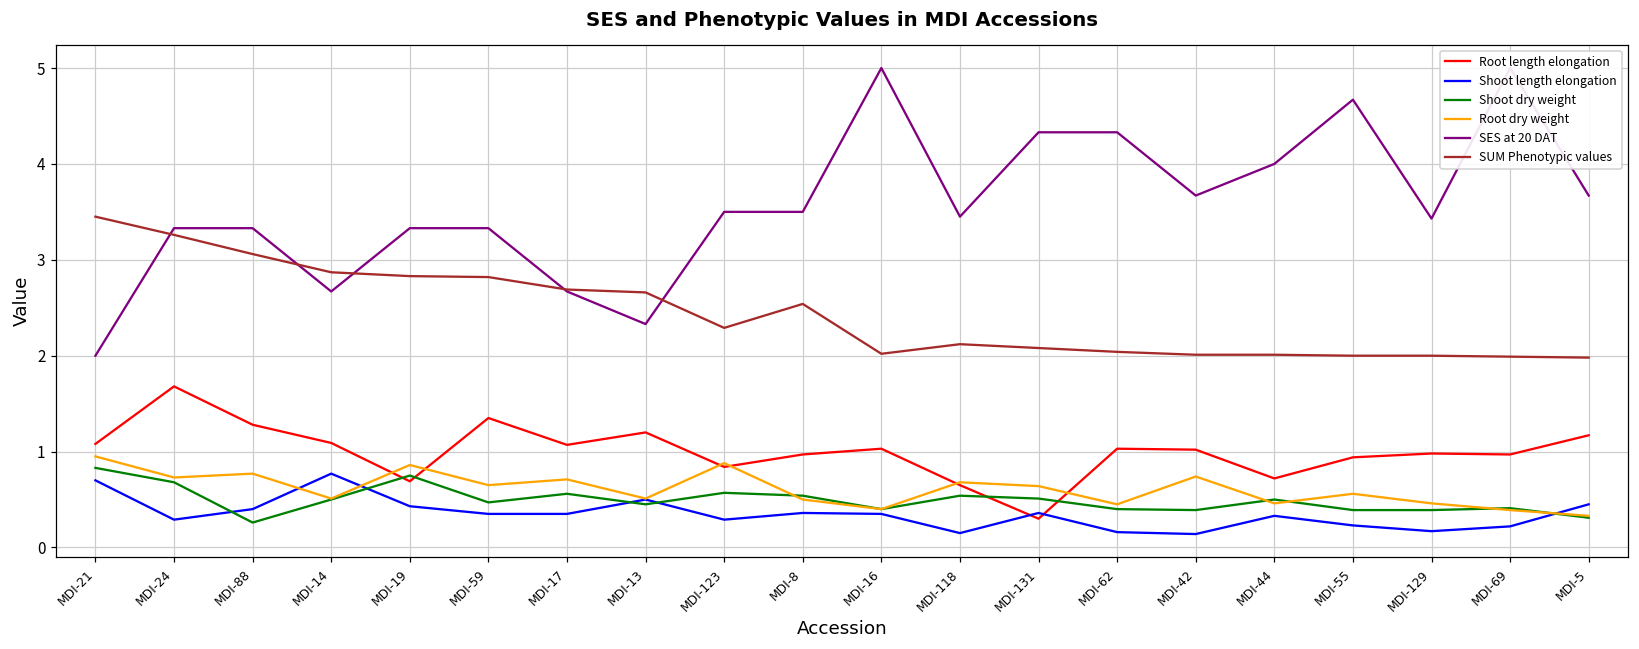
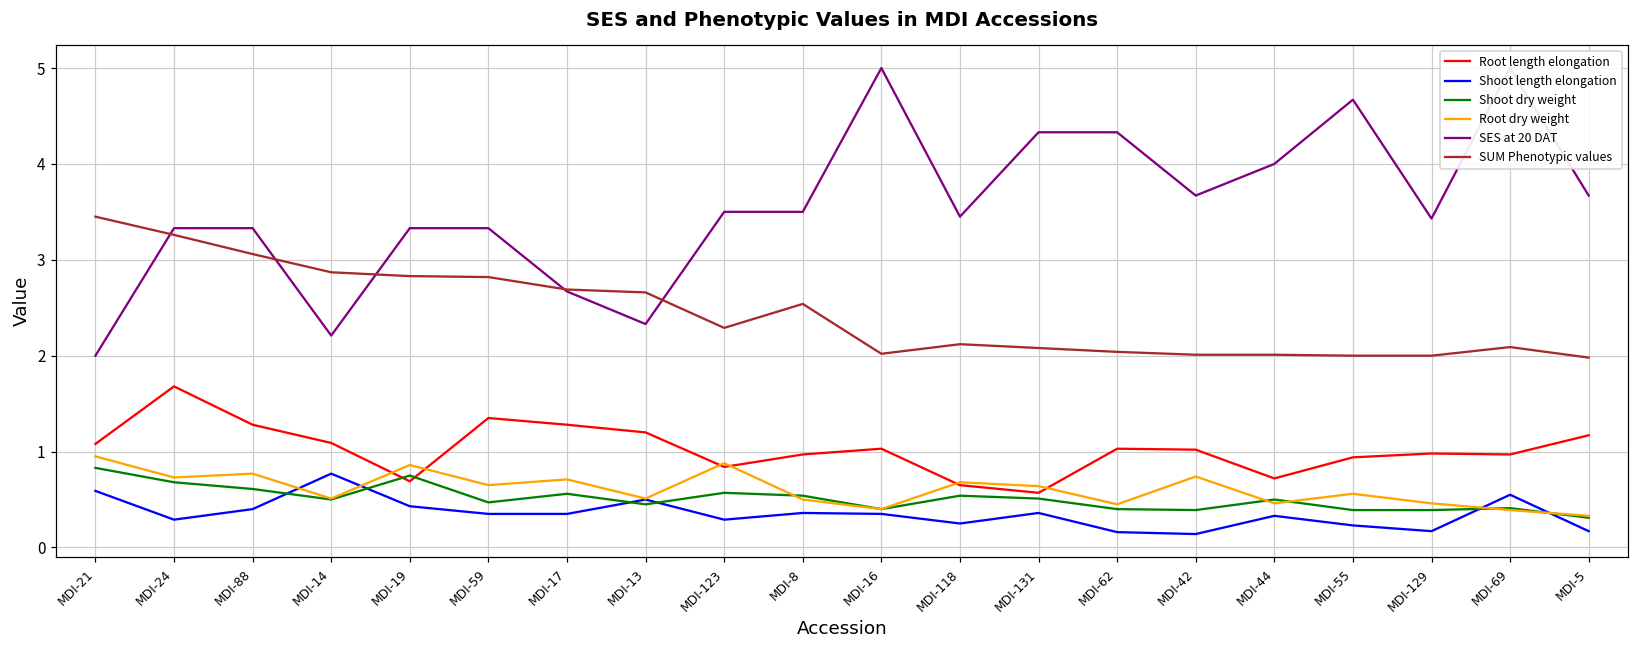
  {
    "Root length elongation": {
      "MDI-21": 1.1,
      "MDI-24": 1.7,
      "MDI-88": 1.3,
      "MDI-14": 1.1,
      "MDI-19": 0.7,
      "MDI-59": 1.4,
-     "MDI-17": 1.1,
+     "MDI-17": 1.3,
      "MDI-13": 1.2,
      "MDI-123": 0.8,
      "MDI-8": 1.0,
      "MDI-16": 1.0,
      "MDI-118": 0.7,
-     "MDI-131": 0.3,
+     "MDI-131": 0.6,
      "MDI-62": 1.0,
      "MDI-42": 1.0,
      "MDI-44": 0.7,
      "MDI-55": 0.9,
      "MDI-129": 1.0,
      "MDI-69": 1.0,
      "MDI-5": 1.2
    },
    "Shoot length elongation": {
-     "MDI-21": 0.7,
+     "MDI-21": 0.6,
      "MDI-24": 0.3,
      "MDI-88": 0.4,
      "MDI-14": 0.8,
      "MDI-19": 0.4,
      "MDI-59": 0.4,
      "MDI-17": 0.4,
      "MDI-123": 0.3,
      "MDI-8": 0.4,
      "MDI-16": 0.4,
-     "MDI-118": 0.2,
+     "MDI-118": 0.3,
      "MDI-131": 0.4,
      "MDI-62": 0.2,
      "MDI-42": 0.1,
      "MDI-44": 0.3,
      "MDI-55": 0.2,
      "MDI-129": 0.2,
-     "MDI-69": 0.2,
-     "MDI-5": 0.5
+     "MDI-69": 0.6,
+     "MDI-5": 0.2
    },
    "Shoot dry weight": {
      "MDI-21": 0.8,
      "MDI-24": 0.7,
-     "MDI-88": 0.3,
+     "MDI-88": 0.6,
      "MDI-19": 0.8,
      "MDI-59": 0.5,
      "MDI-17": 0.6,
      "MDI-13": 0.5,
      "MDI-123": 0.6,
      "MDI-8": 0.5,
      "MDI-118": 0.5,
      "MDI-131": 0.5,
      "MDI-62": 0.4,
      "MDI-42": 0.4,
      "MDI-44": 0.5,
      "MDI-55": 0.4,
      "MDI-129": 0.4
    },
    "Root dry weight": {
      "MDI-21": 1.0,
      "MDI-24": 0.7,
      "MDI-88": 0.8,
      "MDI-19": 0.9,
      "MDI-59": 0.7,
      "MDI-17": 0.7,
      "MDI-123": 0.9,
      "MDI-8": 0.5,
      "MDI-118": 0.7,
      "MDI-131": 0.6,
      "MDI-62": 0.5,
      "MDI-42": 0.7,
      "MDI-44": 0.5,
      "MDI-55": 0.6,
      "MDI-129": 0.5
    },
    "SES at 20 DAT": {
      "MDI-21": 2.0,
      "MDI-24": 3.3,
      "MDI-88": 3.3,
-     "MDI-14": 2.7,
+     "MDI-14": 2.2,
      "MDI-19": 3.3,
      "MDI-59": 3.3,
      "MDI-13": 2.3,
      "MDI-123": 3.5,
      "MDI-8": 3.5,
      "MDI-16": 5.0,
      "MDI-118": 3.5,
      "MDI-131": 4.3,
      "MDI-62": 4.3,
      "MDI-42": 3.7,
      "MDI-44": 4.0,
      "MDI-55": 4.7,
      "MDI-129": 3.4,
      "MDI-5": 3.7
    },
    "SUM Phenotypic values": {
      "MDI-21": 3.5,
      "MDI-24": 3.3,
      "MDI-88": 3.1,
      "MDI-14": 2.9,
      "MDI-19": 2.8,
      "MDI-59": 2.8,
      "MDI-13": 2.7,
      "MDI-123": 2.3,
      "MDI-8": 2.5,
      "MDI-16": 2.0,
      "MDI-118": 2.1,
      "MDI-131": 2.1,
      "MDI-62": 2.0,
      "MDI-42": 2.0,
      "MDI-44": 2.0,
      "MDI-55": 2.0,
      "MDI-129": 2.0,
-     "MDI-69": 2.0,
+     "MDI-69": 2.1,
      "MDI-5": 2.0
    }
  }
